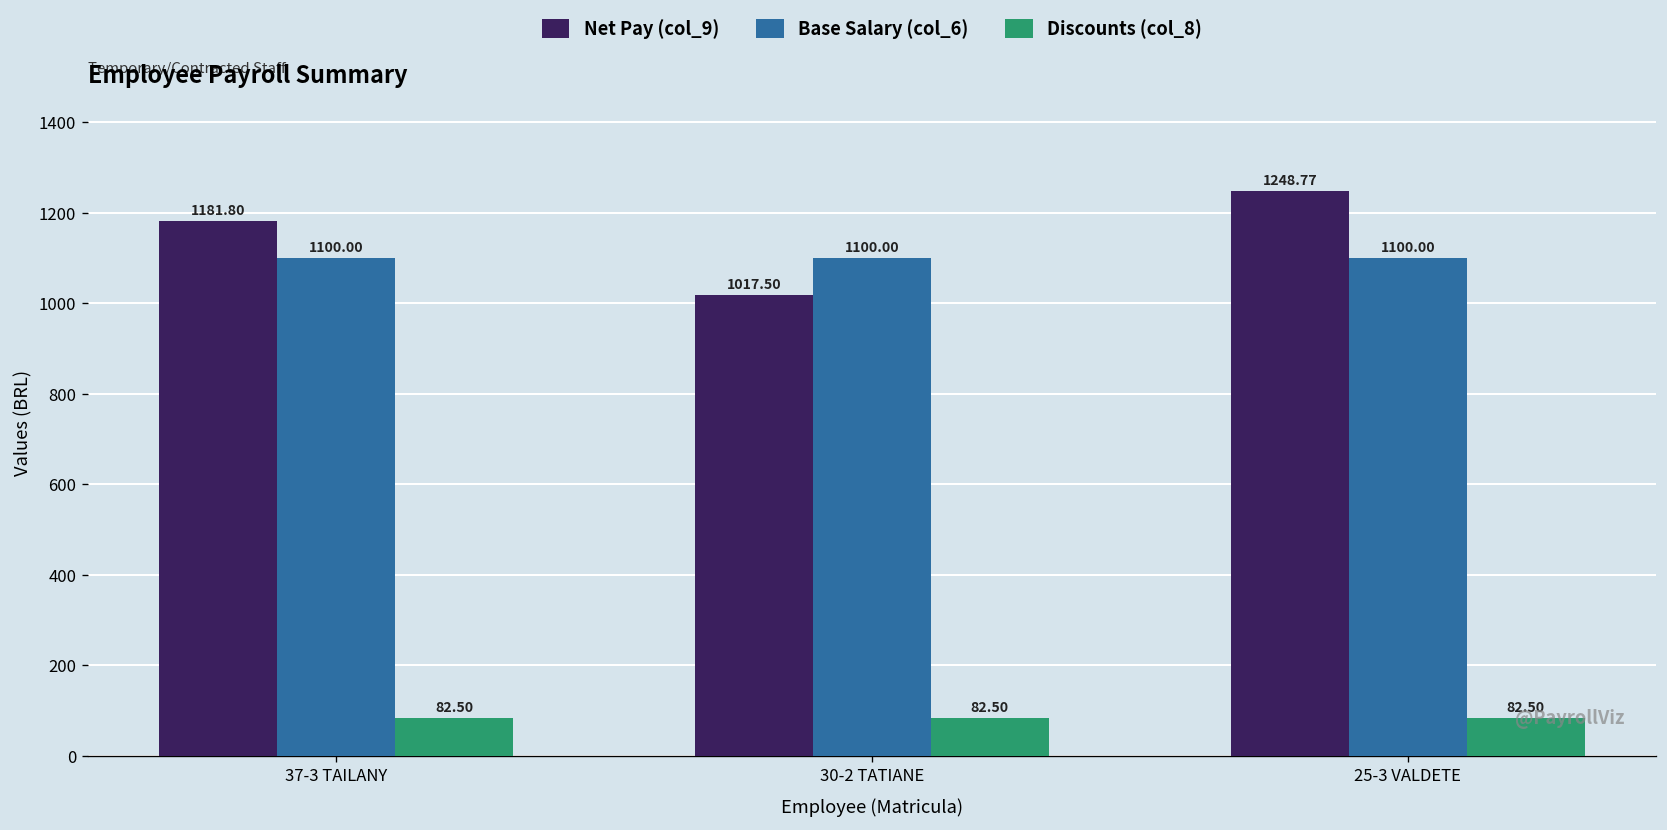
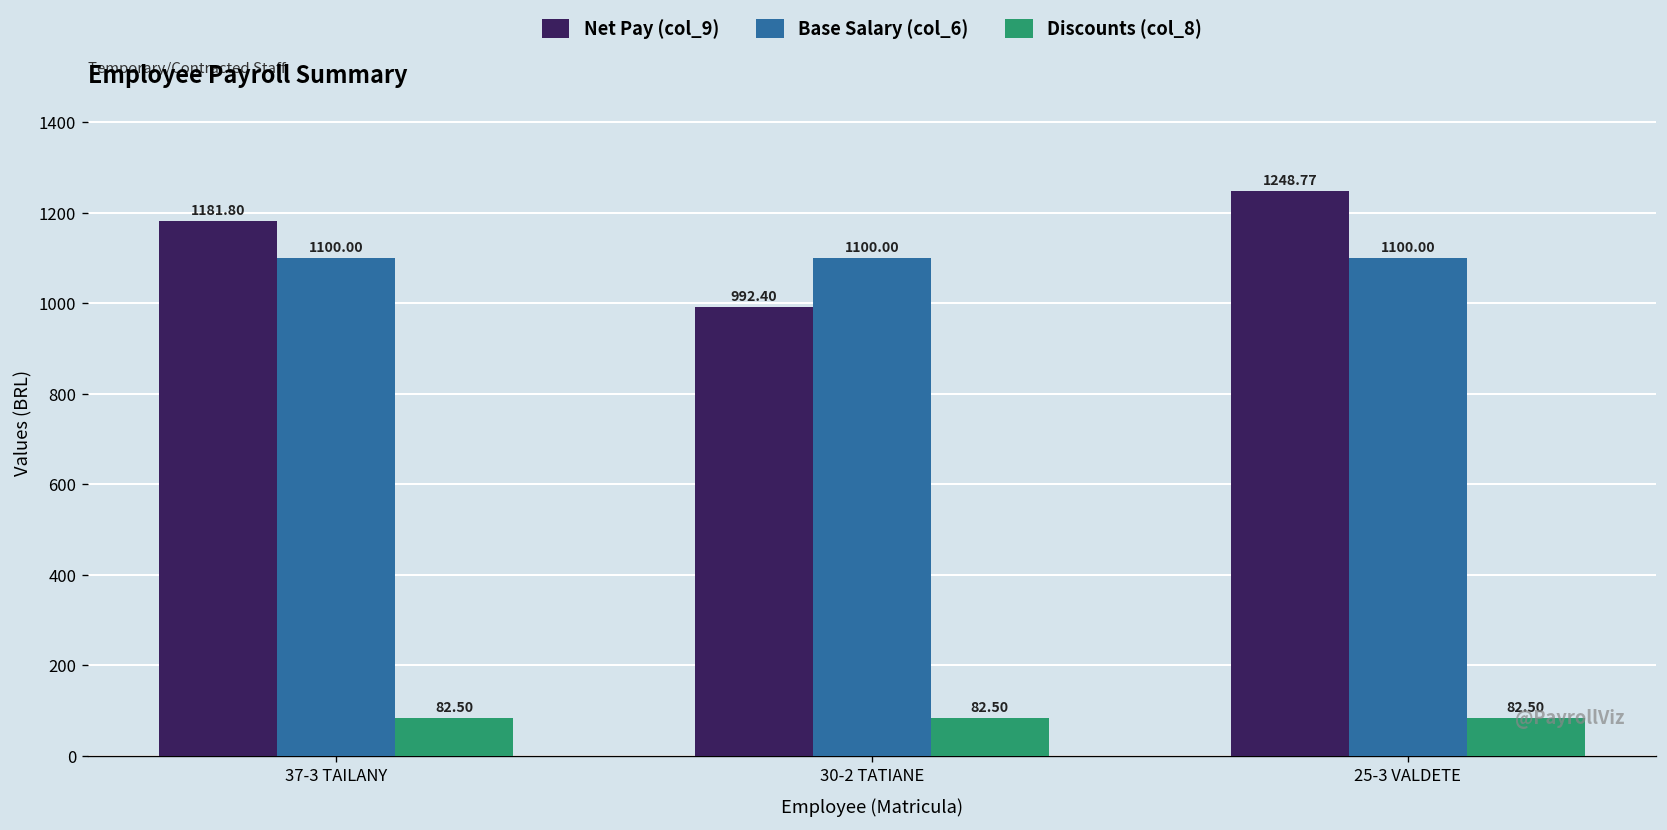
  {
    "Net Pay (col_9)": {
      "37-3 TAILANY": 1181.80,
-     "30-2 TATIANE": 1017.50,
+     "30-2 TATIANE": 992.40,
      "25-3 VALDETE": 1248.77
    },
    "Base Salary (col_6)": {
      "37-3 TAILANY": 1100.00,
      "30-2 TATIANE": 1100.00,
      "25-3 VALDETE": 1100.00
    },
    "Discounts (col_8)": {
      "37-3 TAILANY": 82.50,
      "30-2 TATIANE": 82.50
    }
  }
